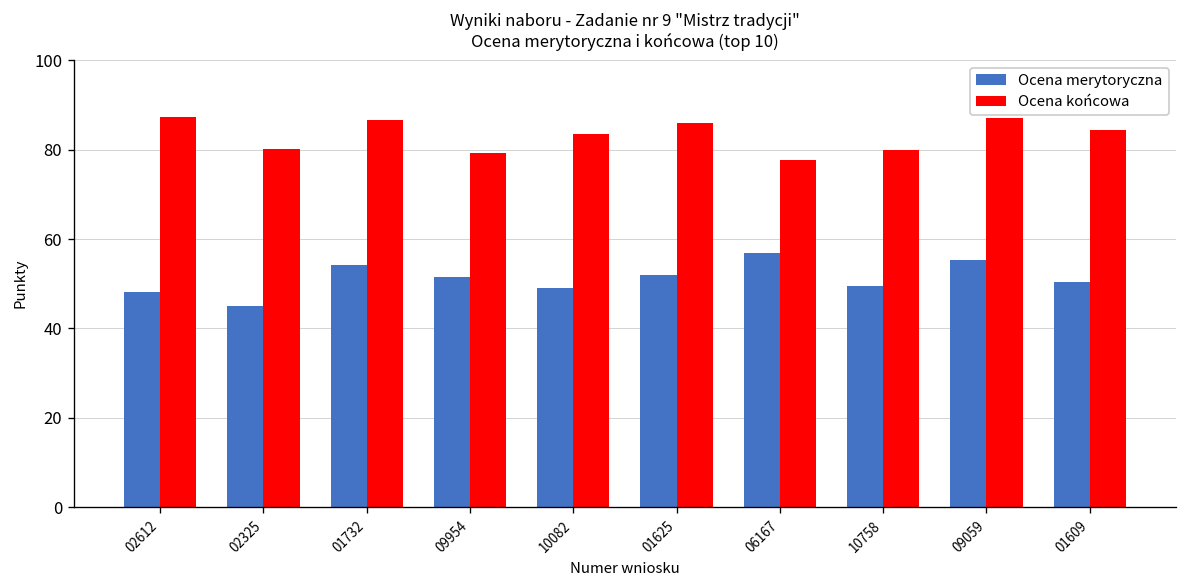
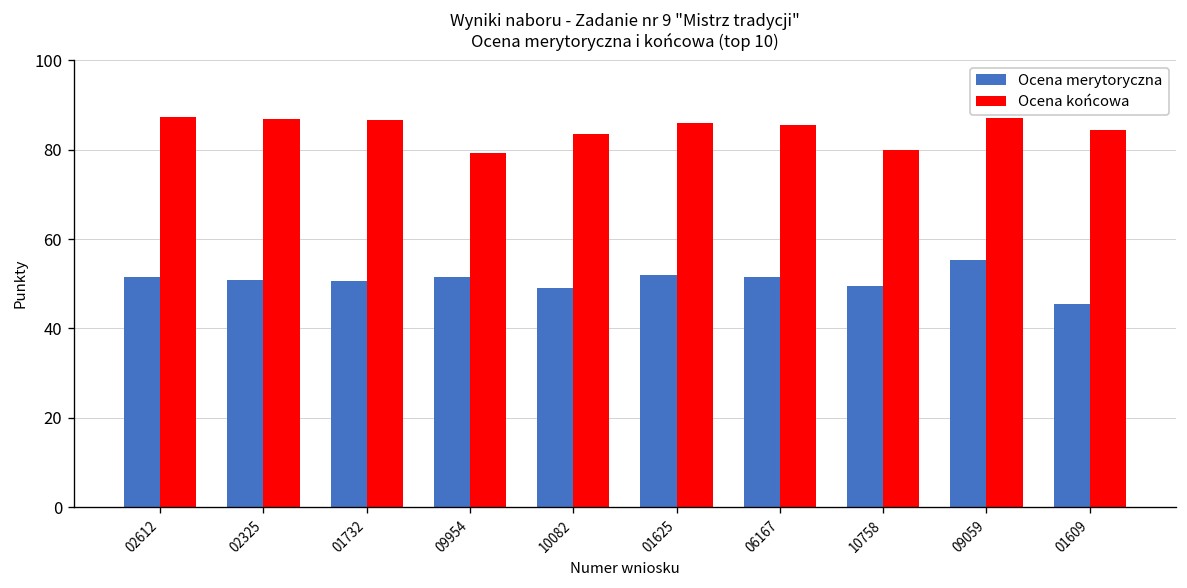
  {
    "Ocena merytoryczna": {
-     "02612": 48,
-     "02325": 45,
-     "01732": 54,
+     "02612": 51,
+     "02325": 51,
+     "01732": 51,
      "09954": 52,
      "10082": 49,
      "01625": 52,
-     "06167": 57,
+     "06167": 52,
      "10758": 50,
      "09059": 55,
-     "01609": 50
+     "01609": 46
    },
    "Ocena końcowa": {
      "02612": 87,
-     "02325": 80,
+     "02325": 87,
      "01732": 87,
      "09954": 79,
      "10082": 84,
      "01625": 86,
-     "06167": 78,
+     "06167": 86,
      "10758": 80,
      "01609": 84
    }
  }
